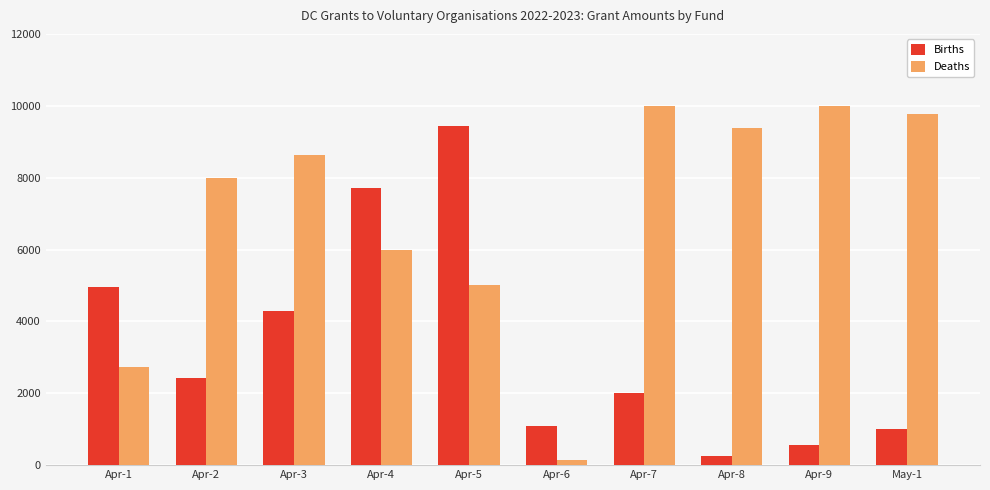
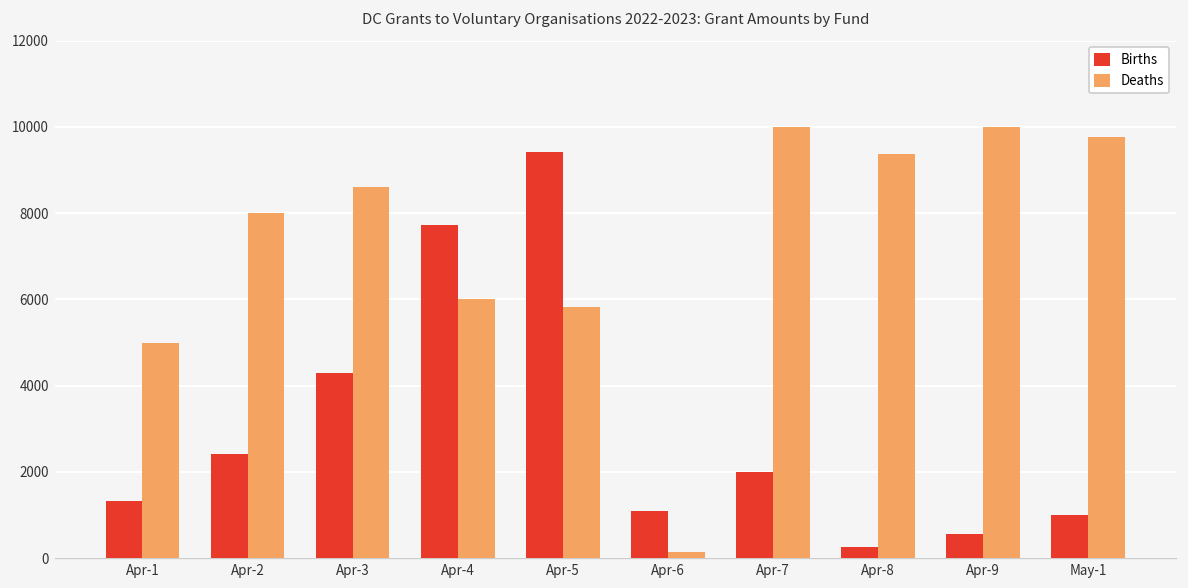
  {
    "Births": {
-     "Apr-1": 5000,
+     "Apr-1": 1300,
      "Apr-2": 2400,
      "Apr-3": 4300,
      "Apr-4": 7700,
      "Apr-5": 9400,
      "Apr-6": 1100,
      "Apr-7": 2000,
      "Apr-8": 300,
      "Apr-9": 600,
      "May-1": 1000
    },
    "Deaths": {
-     "Apr-1": 2700,
+     "Apr-1": 5000,
      "Apr-2": 8000,
      "Apr-3": 8600,
      "Apr-4": 6000,
-     "Apr-5": 5000,
+     "Apr-5": 5800,
      "Apr-6": 200,
      "Apr-7": 10000,
      "Apr-8": 9400,
      "Apr-9": 10000,
      "May-1": 9800
    }
  }
